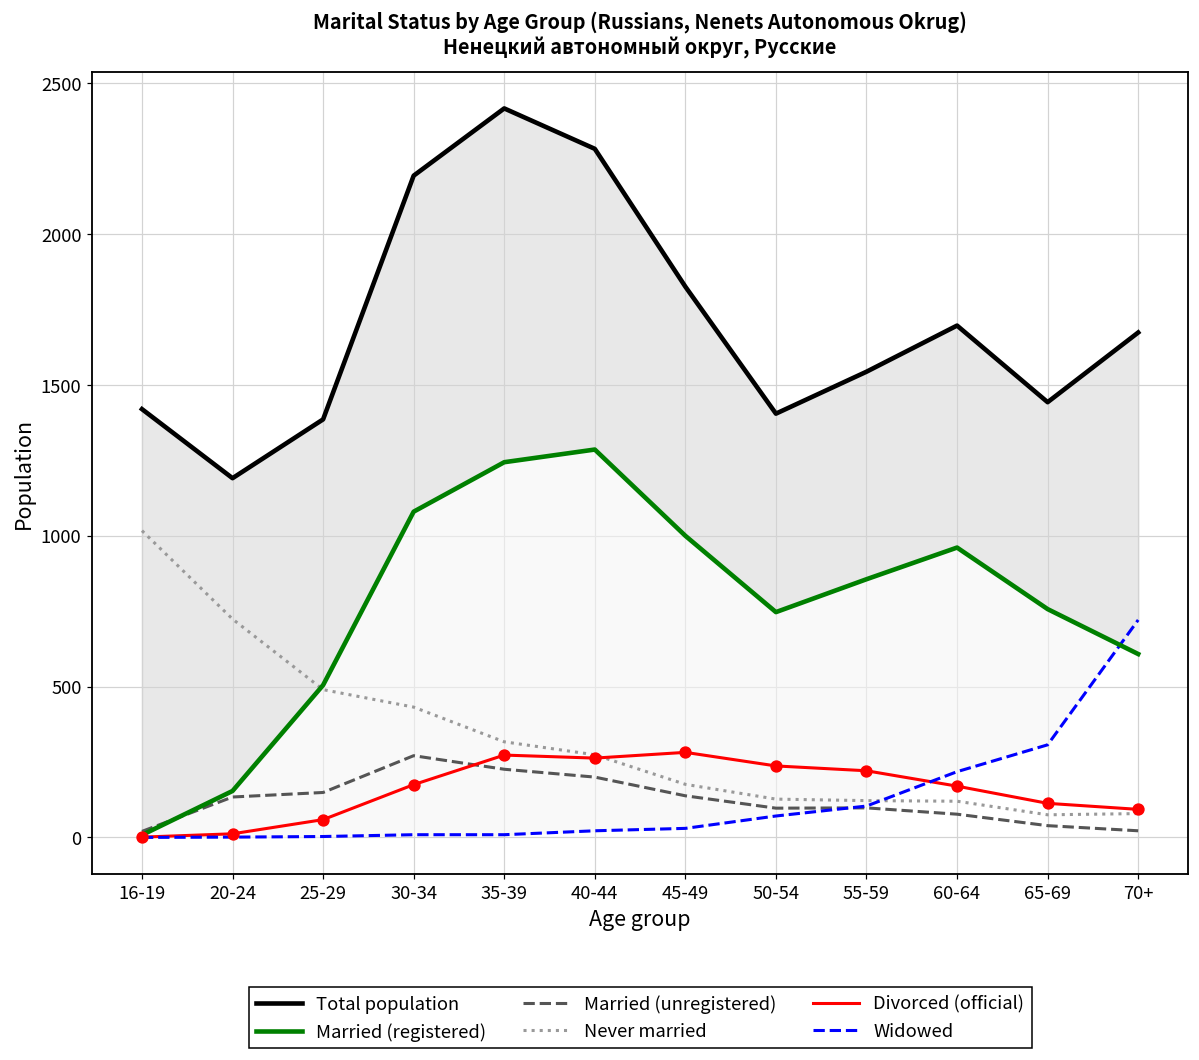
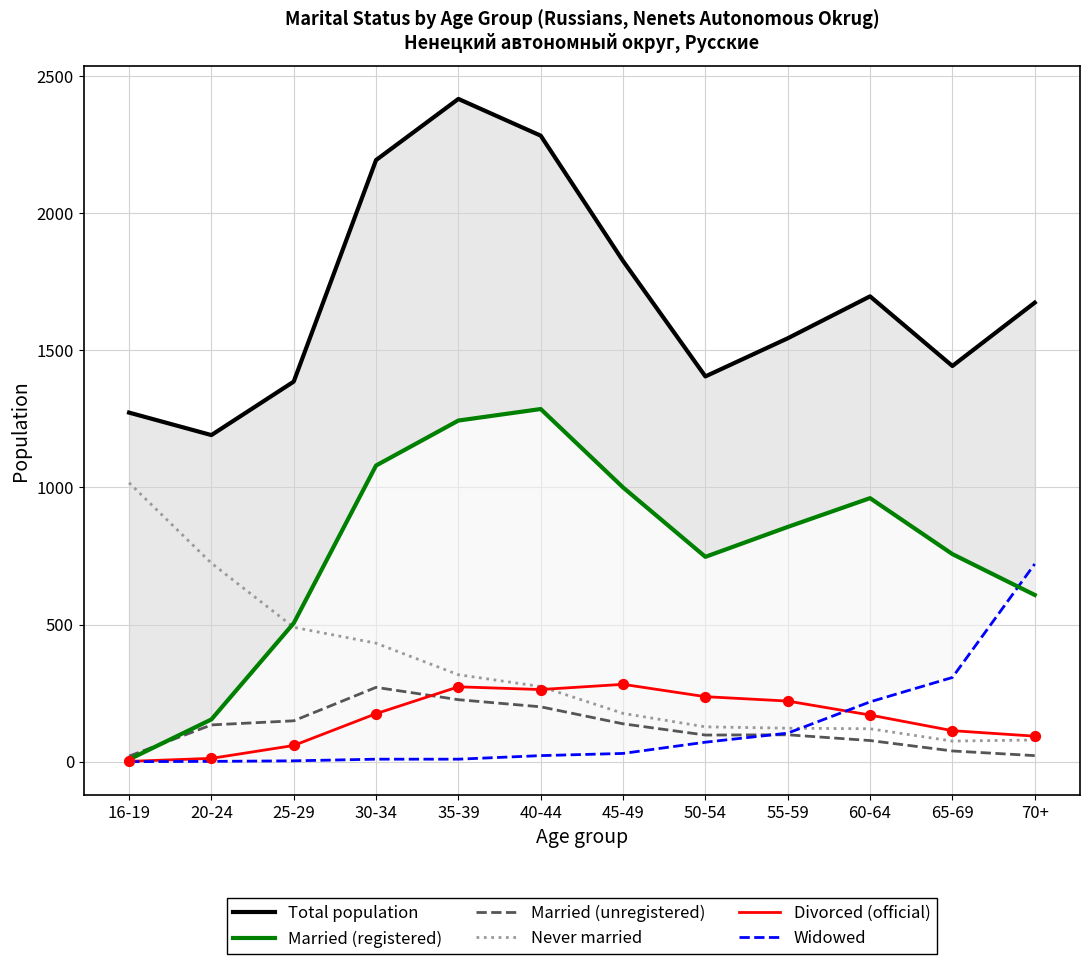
  {
    "Total population": {
-     "16-19": 1420,
+     "16-19": 1270,
      "20-24": 1190,
      "25-29": 1390,
      "30-34": 2190,
      "35-39": 2420,
      "40-44": 2280,
      "45-49": 1830,
      "50-54": 1410,
      "55-59": 1540,
      "60-64": 1700,
      "65-69": 1440,
      "70+": 1670
    },
    "Married (registered)": {
      "70+": 610
    },
    "Married (unregistered)": {
      "16-19": 20,
      "20-24": 130,
      "25-29": 150,
      "30-34": 270,
      "35-39": 230,
      "40-44": 200,
      "45-49": 140,
      "50-54": 100,
      "60-64": 80,
      "65-69": 40,
      "70+": 20
    },
    "Never married": {
      "16-19": 1020,
      "20-24": 720,
      "25-29": 490,
      "30-34": 430,
      "35-39": 320,
      "40-44": 270,
      "45-49": 180,
      "50-54": 130,
      "55-59": 120,
      "60-64": 120,
      "65-69": 80,
      "70+": 80
    },
    "Divorced (official)": {
      "20-24": 10,
      "25-29": 60,
      "30-34": 180,
      "35-39": 270,
      "40-44": 260,
      "45-49": 280,
      "50-54": 240,
      "55-59": 220,
      "60-64": 170,
      "65-69": 110,
      "70+": 90
    },
    "Widowed": {
      "20-24": 0,
      "25-29": 0,
      "30-34": 10,
      "35-39": 10,
      "40-44": 20,
      "45-49": 30,
      "50-54": 70,
      "60-64": 220,
      "65-69": 310
    }
  }
